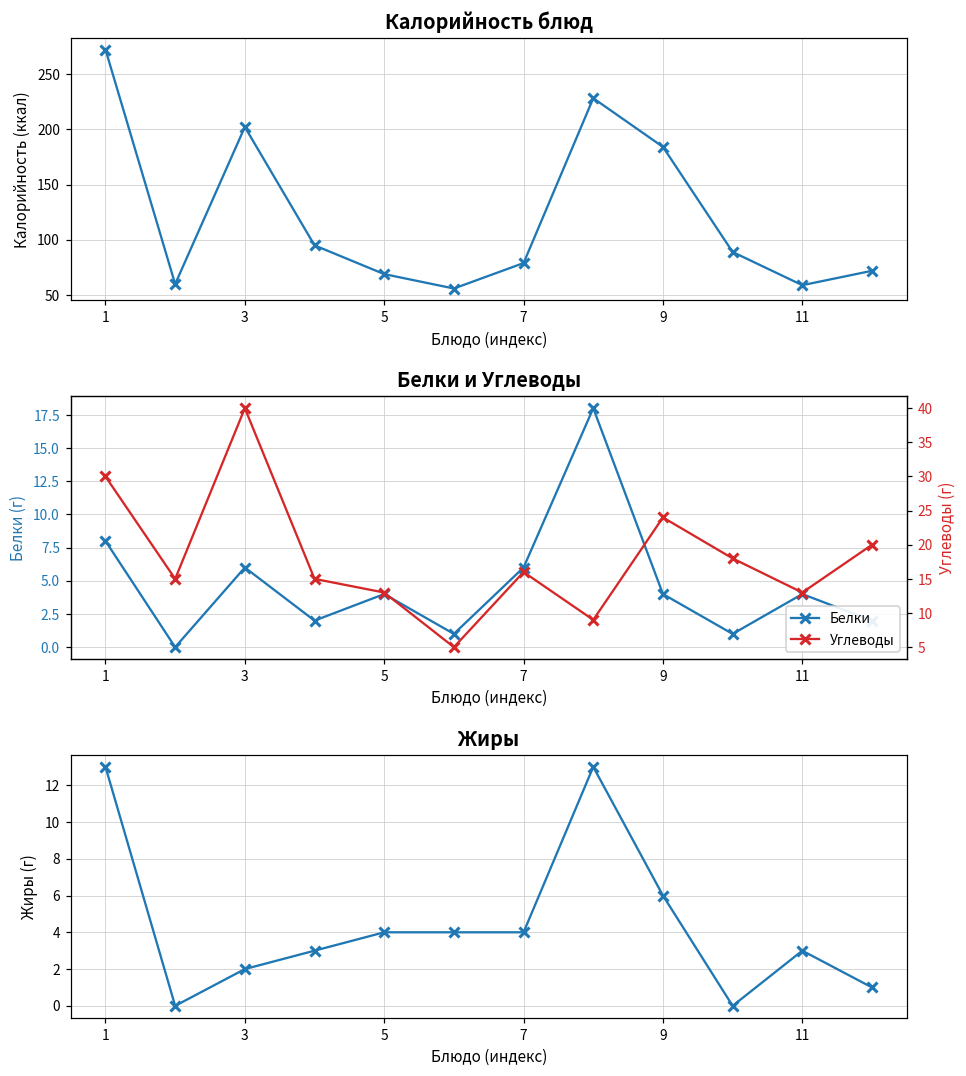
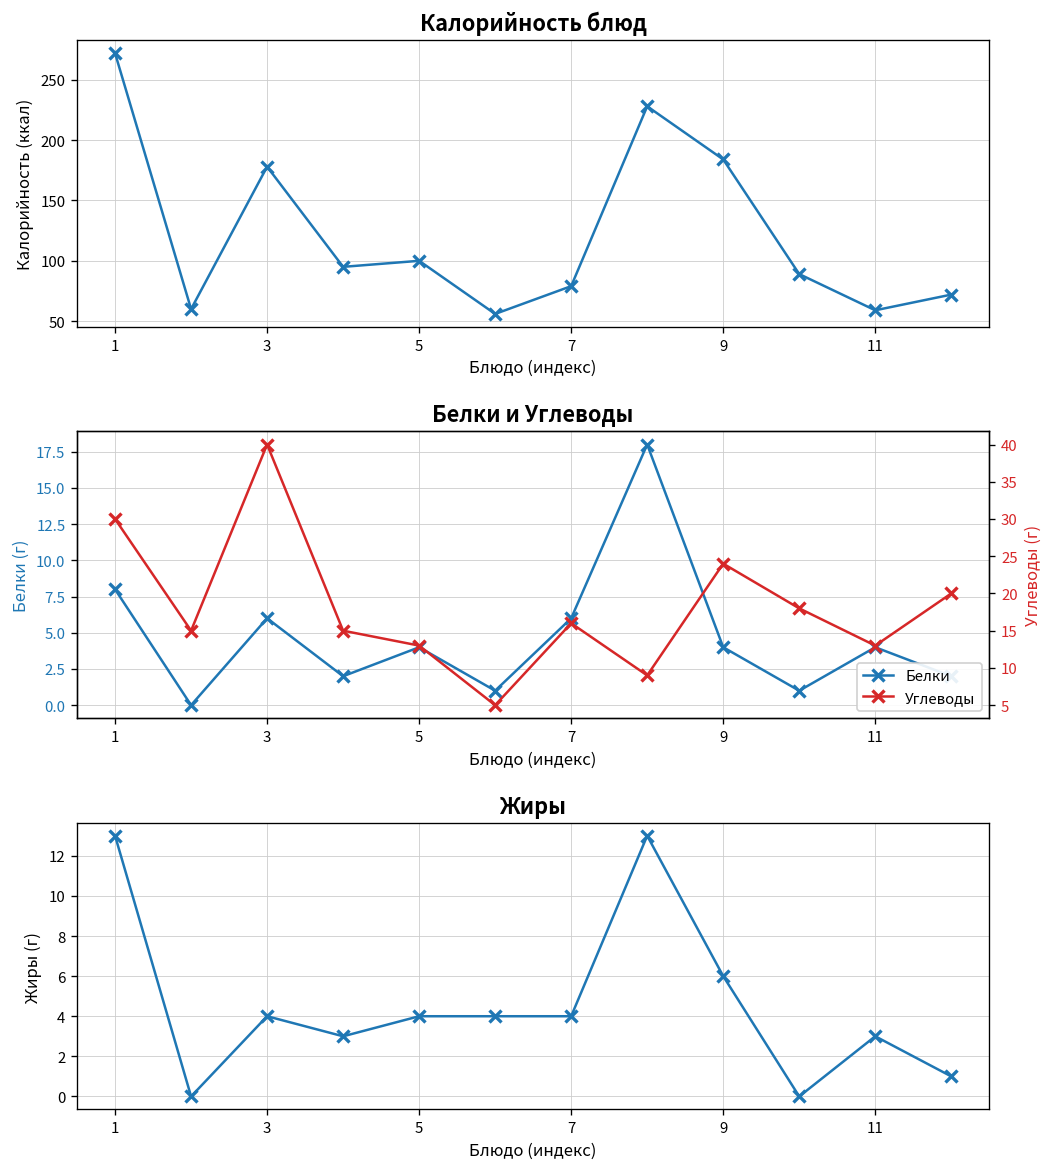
  {
    "Калорийность блюд": {
      "1": 272,
-     "3": 202,
-     "5": 69,
+     "3": 178,
+     "5": 100,
      "7": 79,
      "9": 184,
      "11": 59
    },
    "Жиры": {
      "1": 13,
-     "3": 2,
+     "3": 4,
      "5": 4,
      "7": 4,
      "9": 6,
      "11": 3
    }
  }
